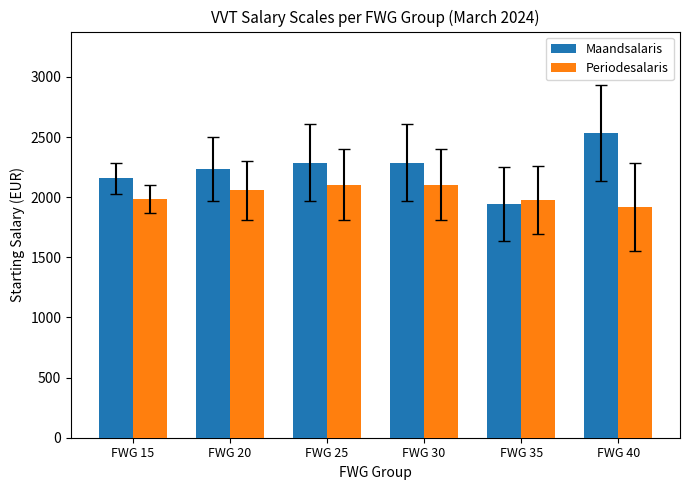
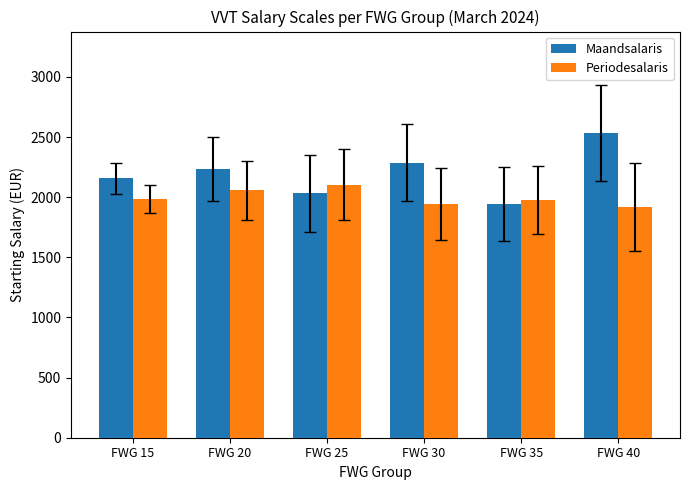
  {
    "Maandsalaris": {
      "FWG 15": 2160,
      "FWG 20": 2240,
-     "FWG 25": 2290,
+     "FWG 25": 2030,
      "FWG 30": 2290,
      "FWG 35": 1940,
      "FWG 40": 2540
    },
    "Periodesalaris": {
      "FWG 15": 1980,
      "FWG 20": 2060,
      "FWG 25": 2100,
-     "FWG 30": 2100,
+     "FWG 30": 1940,
      "FWG 35": 1970,
      "FWG 40": 1920
    }
  }
